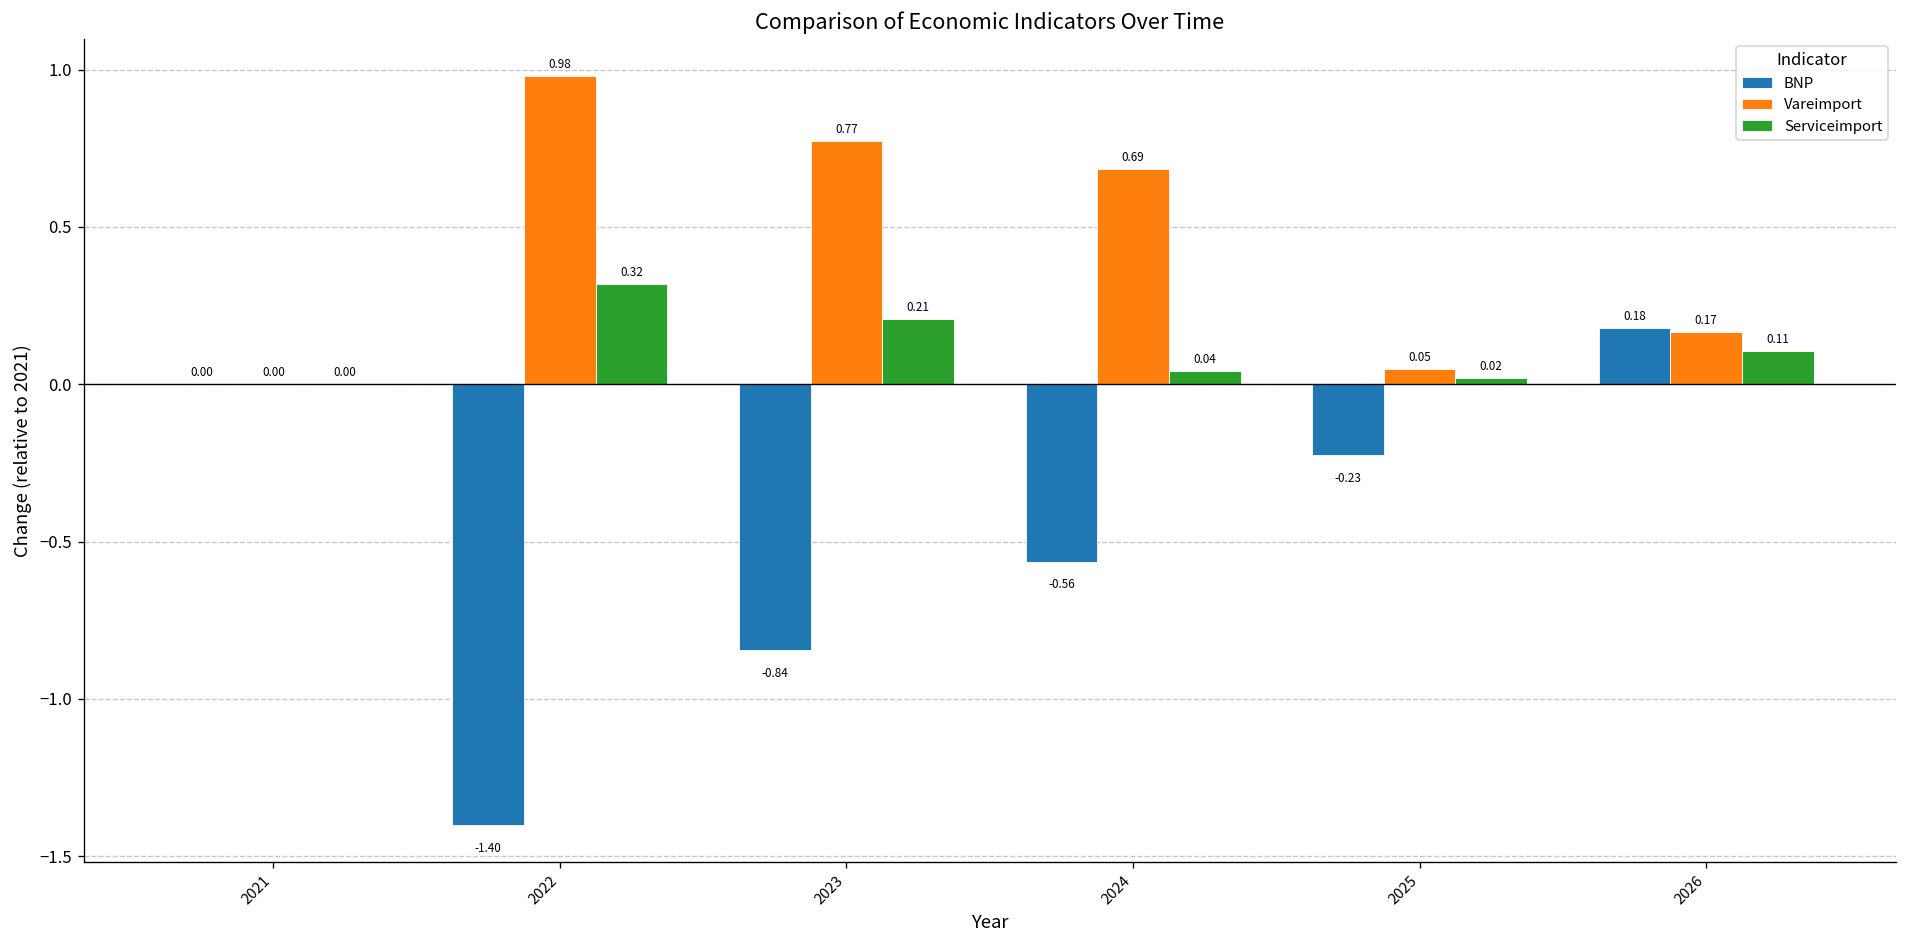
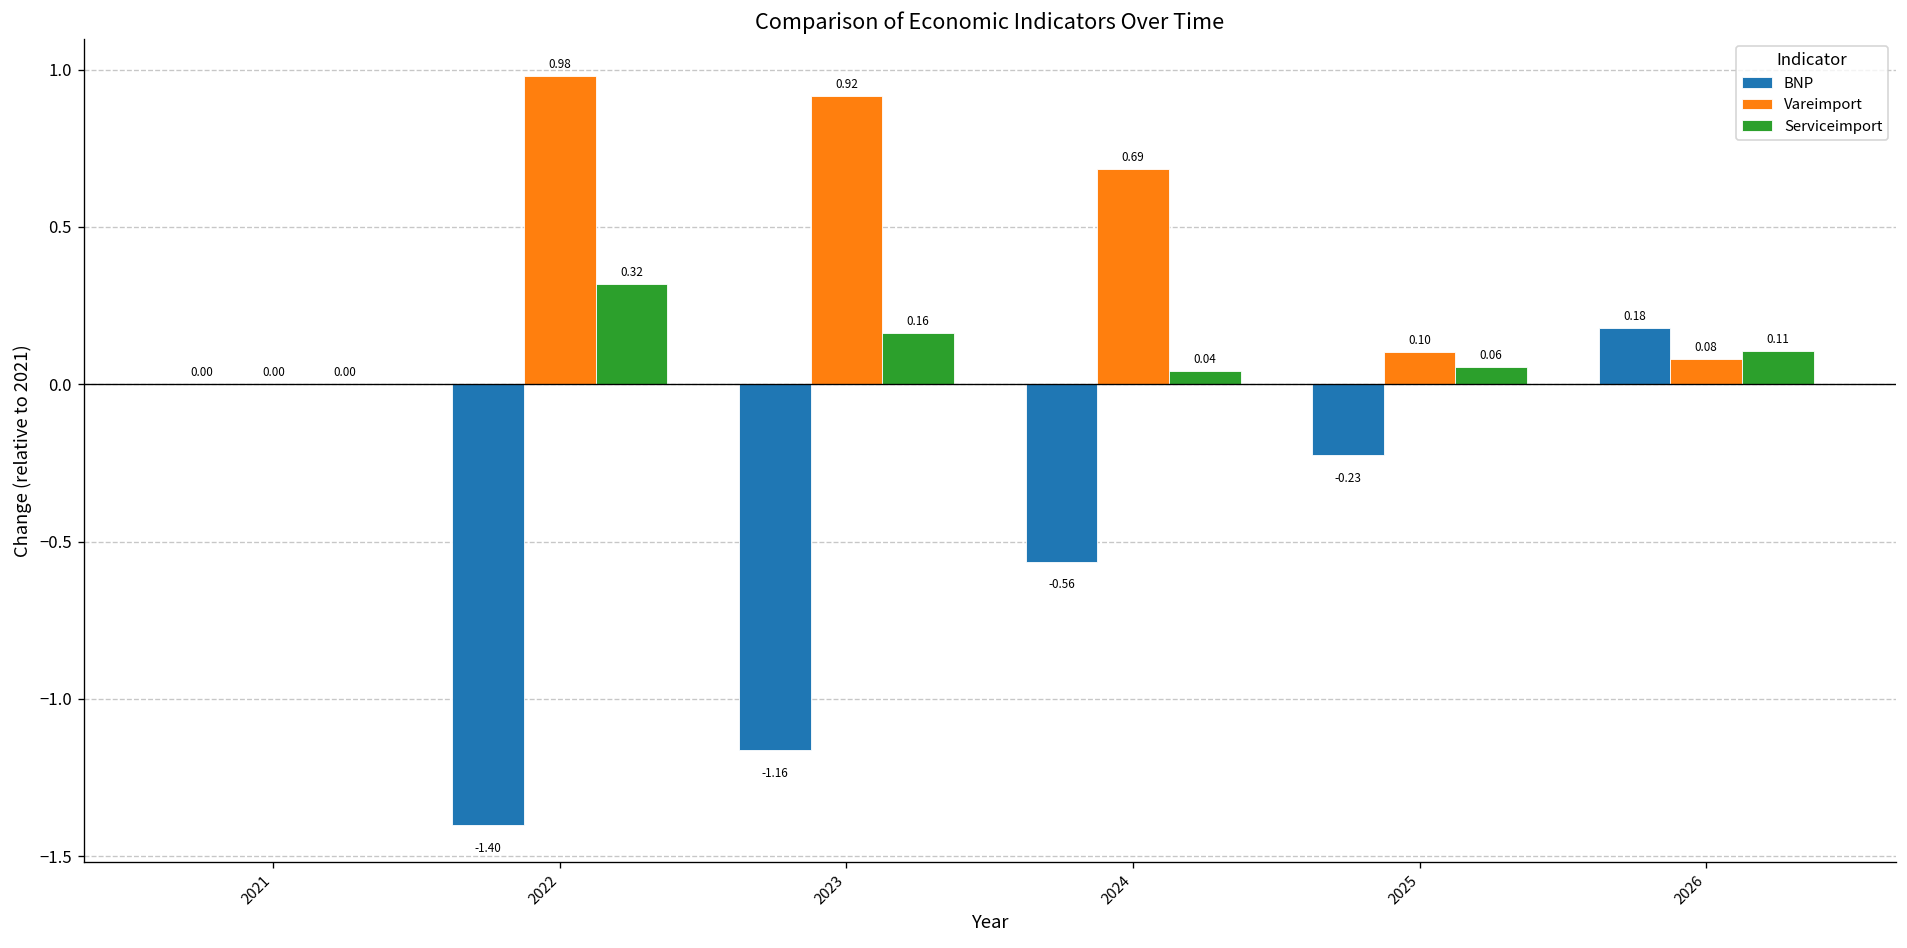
  {
    "BNP": {
      "2021": 0.00,
      "2022": -1.40,
-     "2023": -0.84,
+     "2023": -1.16,
      "2024": -0.56,
      "2025": -0.23,
      "2026": 0.18
    },
    "Vareimport": {
      "2021": 0.00,
      "2022": 0.98,
-     "2023": 0.77,
+     "2023": 0.92,
      "2024": 0.69,
-     "2025": 0.05,
-     "2026": 0.17
+     "2025": 0.10,
+     "2026": 0.08
    },
    "Serviceimport": {
      "2021": 0.00,
      "2022": 0.32,
-     "2023": 0.21,
+     "2023": 0.16,
      "2024": 0.04,
-     "2025": 0.02,
+     "2025": 0.06,
      "2026": 0.11
    }
  }
